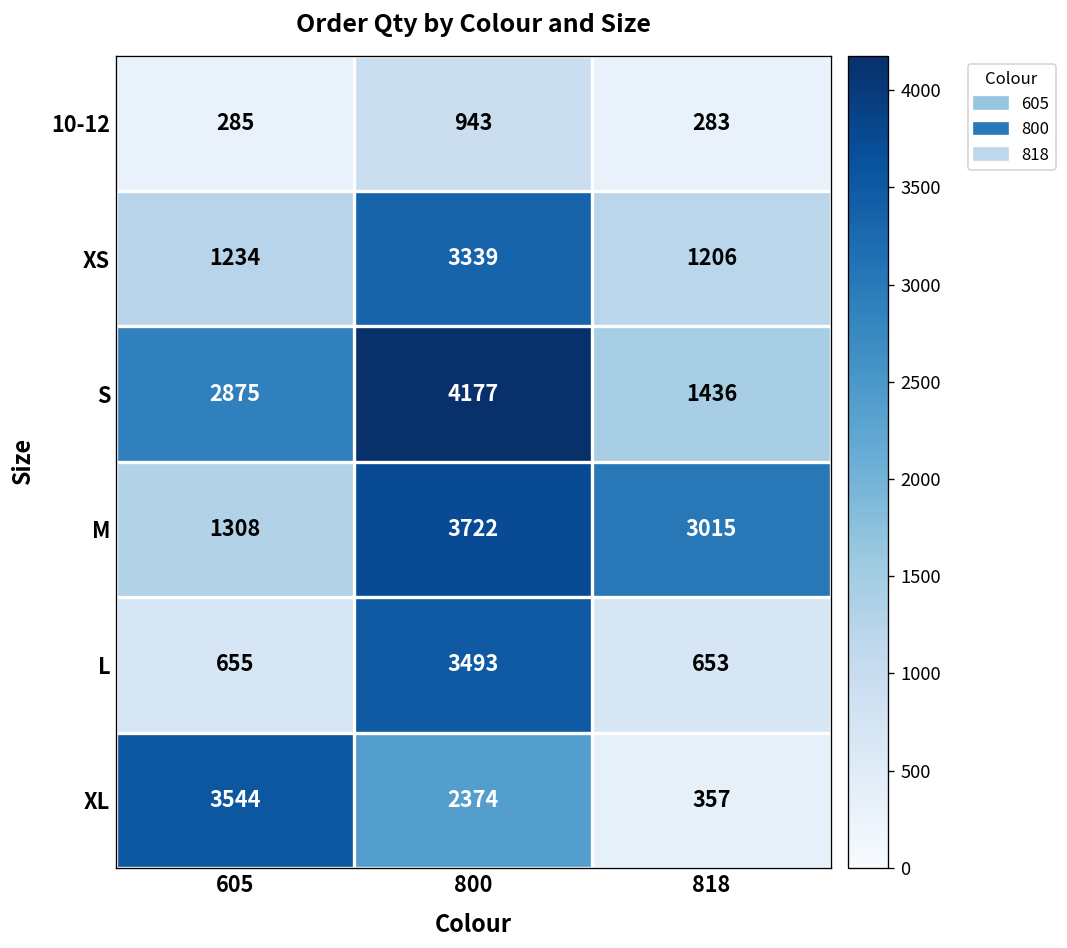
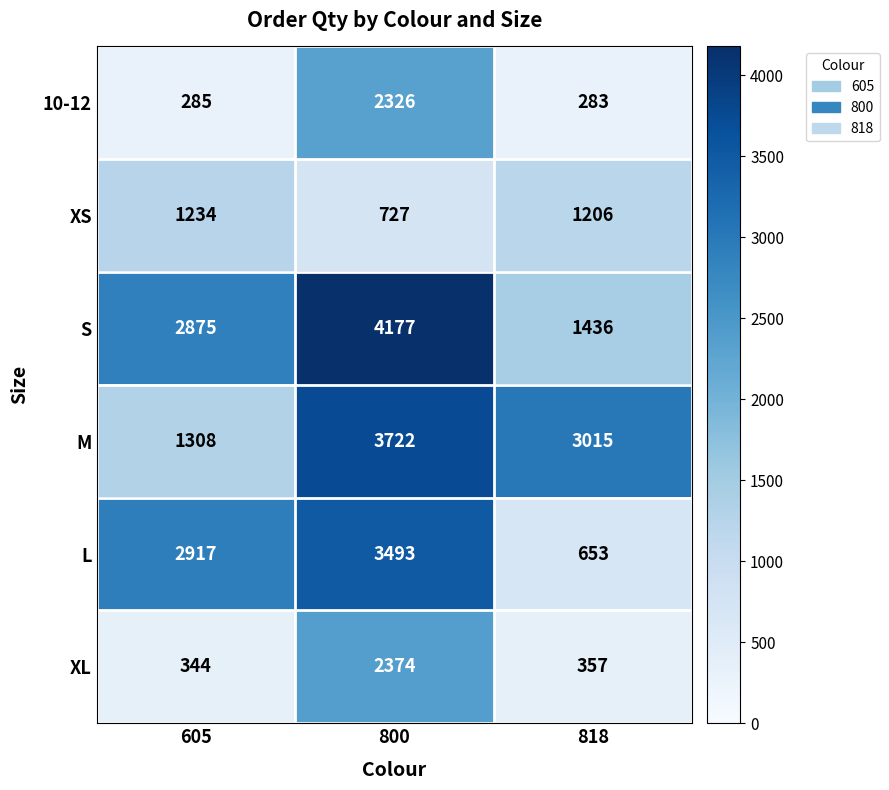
  {
    "10-12": {
      "605": 285,
-     "800": 943,
+     "800": 2326,
      "818": 283
    },
    "XS": {
      "605": 1234,
-     "800": 3339,
+     "800": 727,
      "818": 1206
    },
    "S": {
      "605": 2875,
      "800": 4177,
      "818": 1436
    },
    "M": {
      "605": 1308,
      "800": 3722,
      "818": 3015
    },
    "L": {
-     "605": 655,
+     "605": 2917,
      "800": 3493,
      "818": 653
    },
    "XL": {
-     "605": 3544,
+     "605": 344,
      "800": 2374,
      "818": 357
    }
  }
